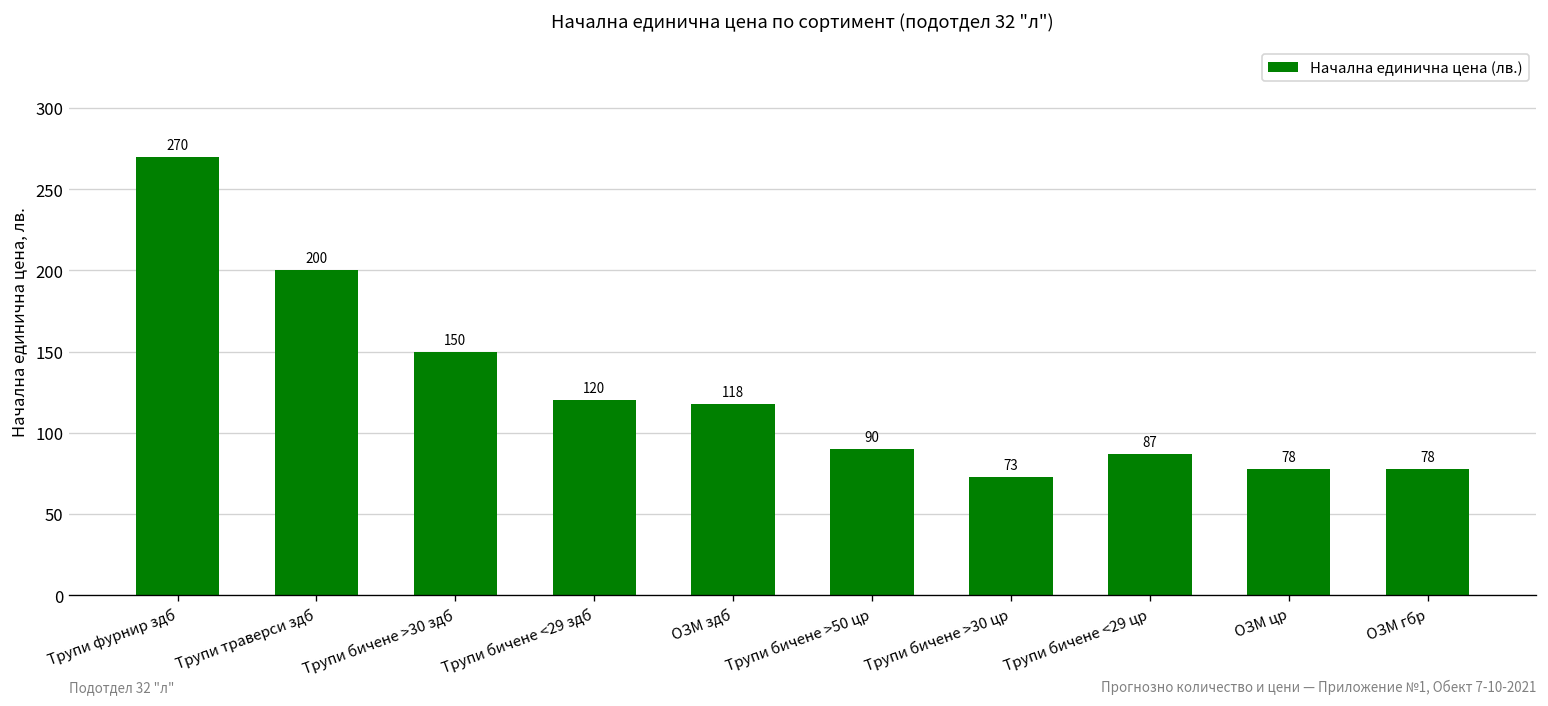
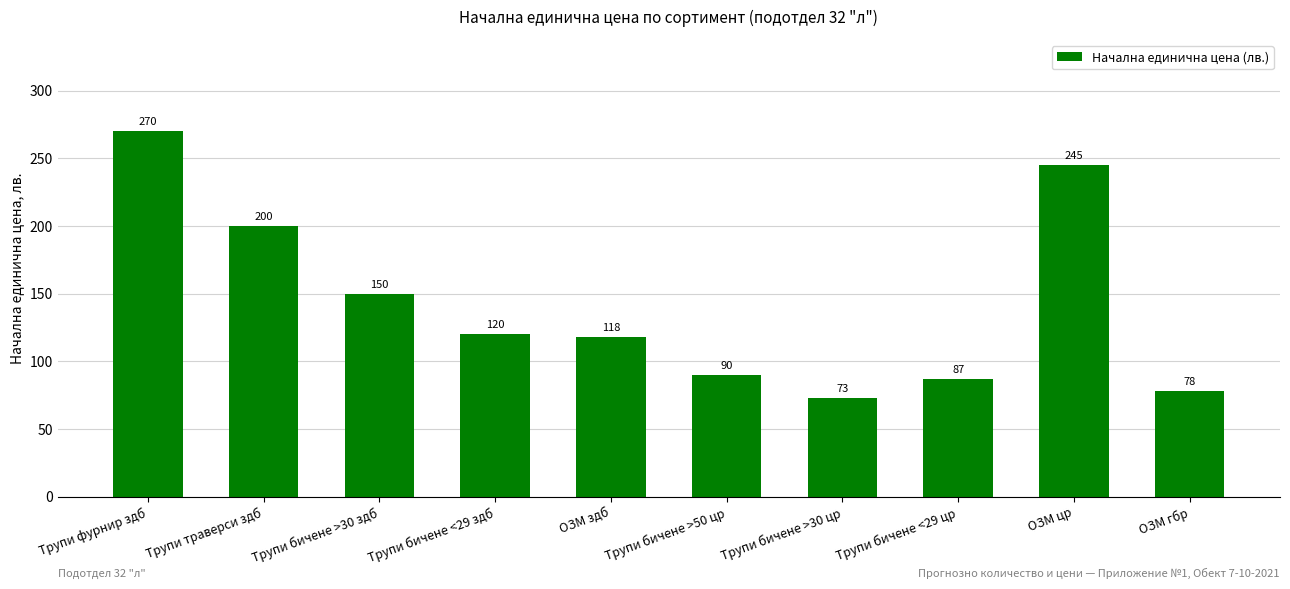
  {
    "Трупи фурнир здб": 270,
    "Трупи траверси здб": 200,
    "Трупи бичене >30 здб": 150,
    "Трупи бичене <29 здб": 120,
    "ОЗМ здб": 118,
    "Трупи бичене >50 цр": 90,
    "Трупи бичене >30 цр": 73,
    "Трупи бичене <29 цр": 87,
-   "ОЗМ цр": 78,
+   "ОЗМ цр": 245,
    "ОЗМ гбр": 78
  }
